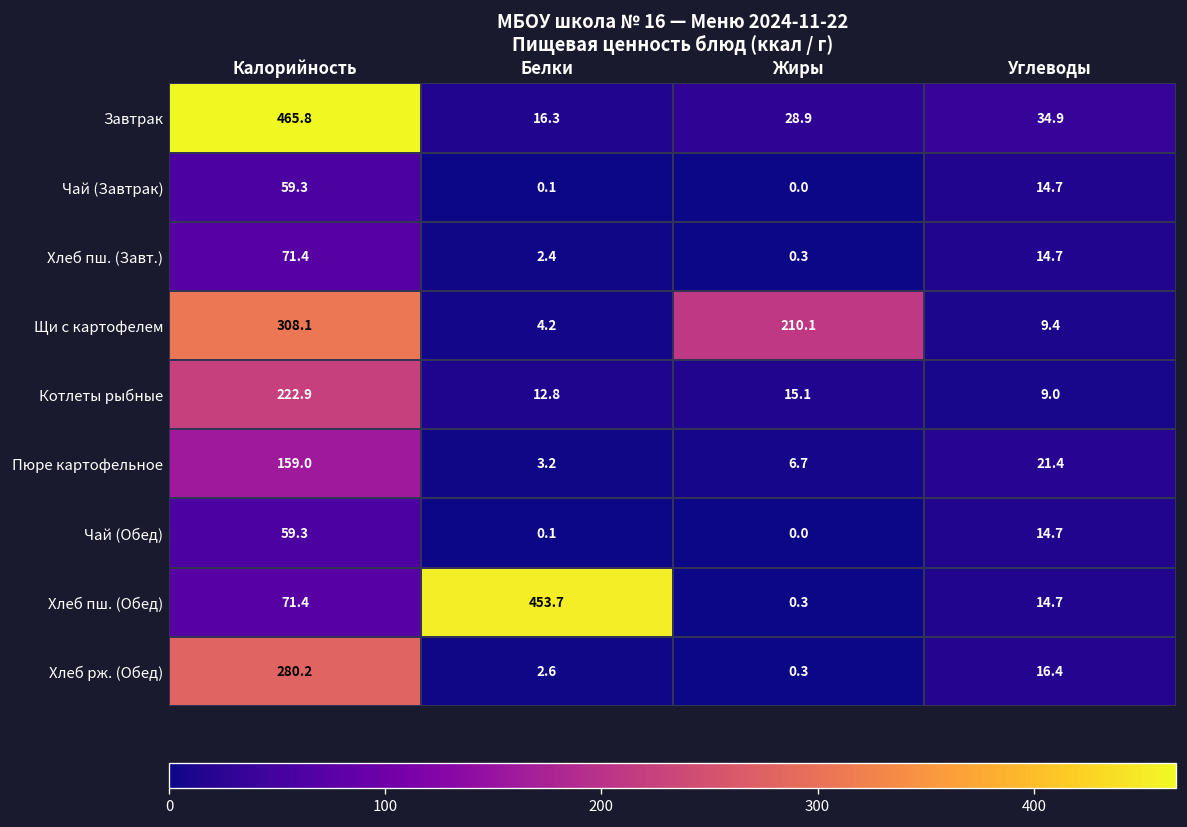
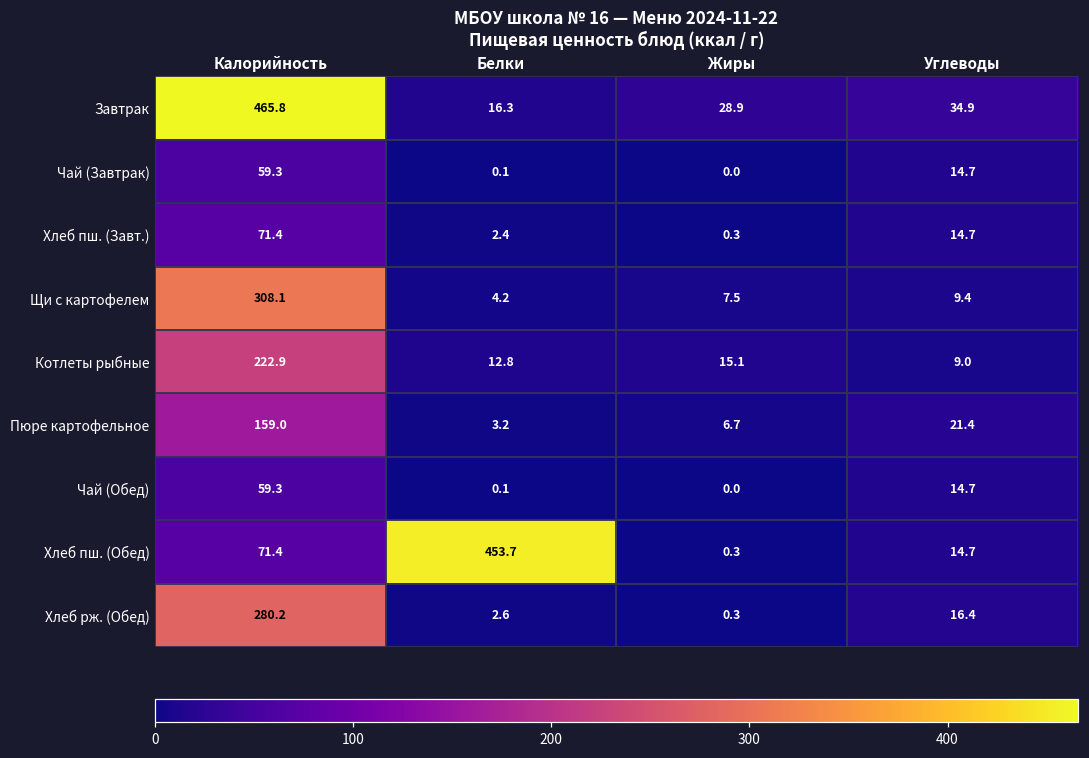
  {
    "Завтрак": {
      "Калорийность": 465.8,
      "Белки": 16.3,
      "Жиры": 28.9,
      "Углеводы": 34.9
    },
    "Чай (Завтрак)": {
      "Калорийность": 59.3,
      "Белки": 0.1,
      "Жиры": 0.0,
      "Углеводы": 14.7
    },
    "Хлеб пш. (Завт.)": {
      "Калорийность": 71.4,
      "Белки": 2.4,
      "Жиры": 0.3,
      "Углеводы": 14.7
    },
    "Щи с картофелем": {
      "Калорийность": 308.1,
      "Белки": 4.2,
-     "Жиры": 210.1,
+     "Жиры": 7.5,
      "Углеводы": 9.4
    },
    "Котлеты рыбные": {
      "Калорийность": 222.9,
      "Белки": 12.8,
      "Жиры": 15.1,
      "Углеводы": 9.0
    },
    "Пюре картофельное": {
      "Калорийность": 159.0,
      "Белки": 3.2,
      "Жиры": 6.7,
      "Углеводы": 21.4
    },
    "Чай (Обед)": {
      "Калорийность": 59.3,
      "Белки": 0.1,
      "Жиры": 0.0,
      "Углеводы": 14.7
    },
    "Хлеб пш. (Обед)": {
      "Калорийность": 71.4,
      "Белки": 453.7,
      "Жиры": 0.3,
      "Углеводы": 14.7
    },
    "Хлеб рж. (Обед)": {
      "Калорийность": 280.2,
      "Белки": 2.6,
      "Жиры": 0.3,
      "Углеводы": 16.4
    }
  }
